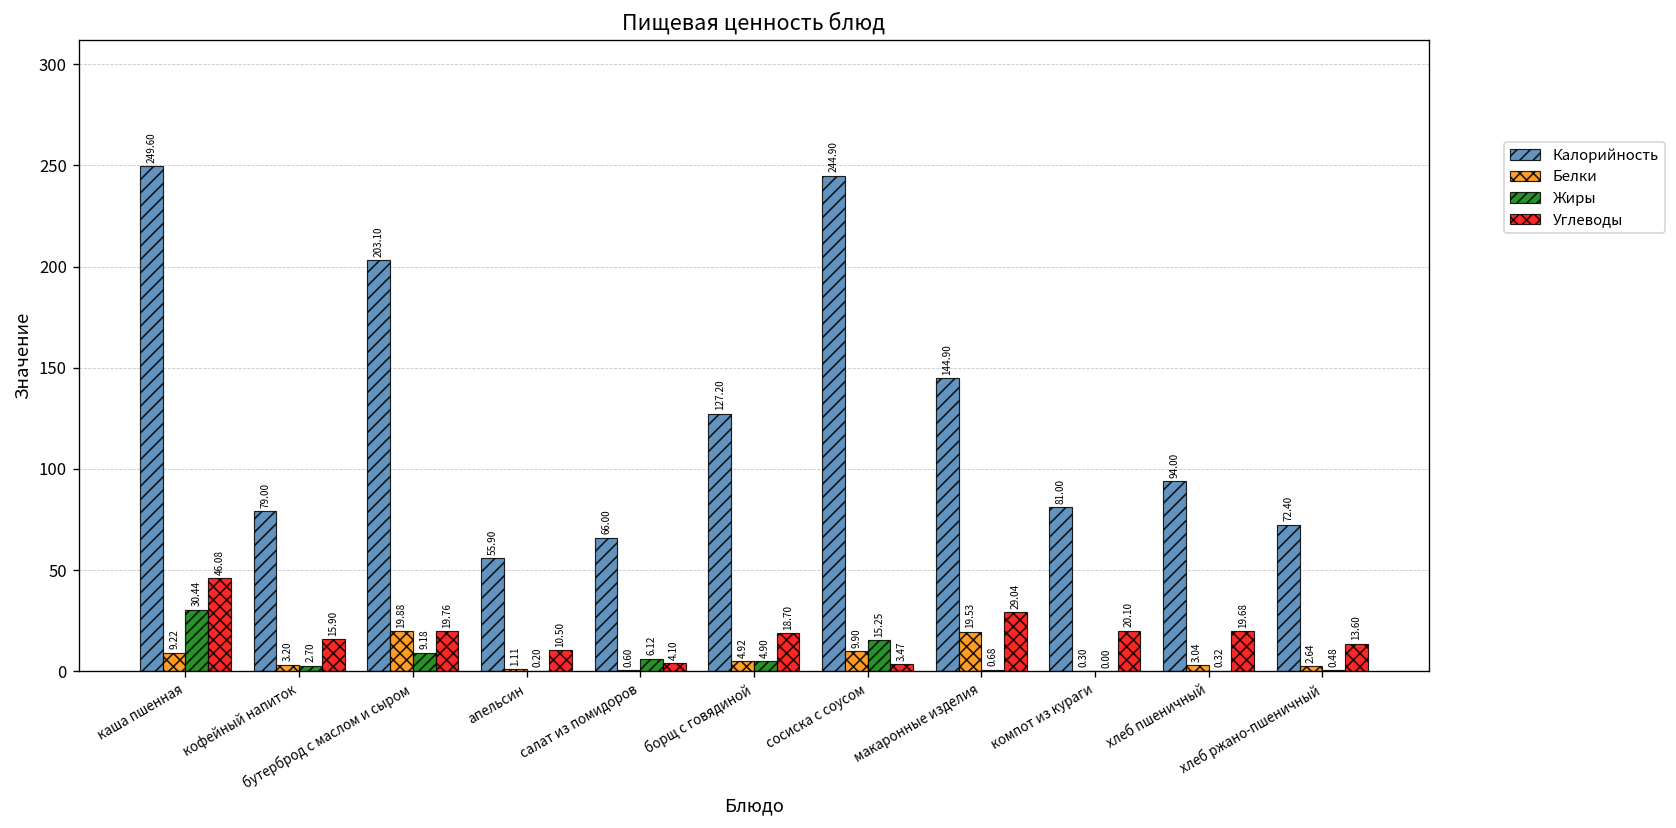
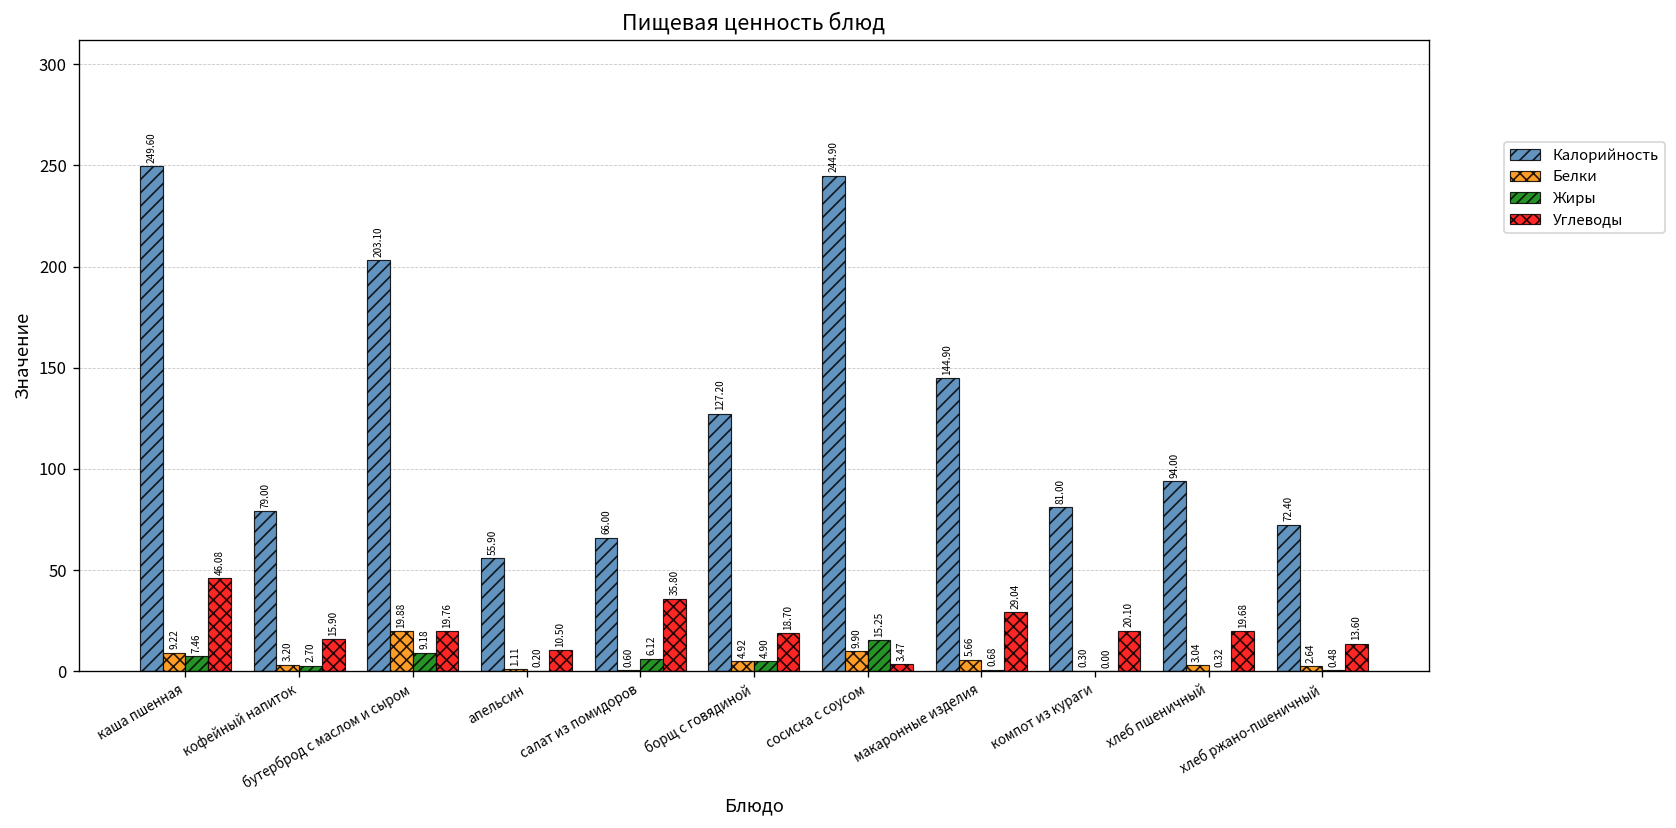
  {
    "Калорийность": {
      "каша пшенная": 249.60,
      "кофейный напиток": 79.00,
      "бутерброд с маслом и сыром": 203.10,
      "апельсин": 55.90,
      "салат из помидоров": 66.00,
      "борщ с говядиной": 127.20,
      "сосиска с соусом": 244.90,
      "макаронные изделия": 144.90,
      "компот из кураги": 81.00,
      "хлеб пшеничный": 94.00,
      "хлеб ржано-пшеничный": 72.40
    },
    "Белки": {
      "каша пшенная": 9.22,
      "кофейный напиток": 3.20,
      "бутерброд с маслом и сыром": 19.88,
      "апельсин": 1.11,
      "салат из помидоров": 0.60,
      "борщ с говядиной": 4.92,
      "сосиска с соусом": 9.90,
-     "макаронные изделия": 19.53,
+     "макаронные изделия": 5.66,
      "компот из кураги": 0.30,
      "хлеб пшеничный": 3.04,
      "хлеб ржано-пшеничный": 2.64
    },
    "Жиры": {
-     "каша пшенная": 30.44,
+     "каша пшенная": 7.46,
      "кофейный напиток": 2.70,
      "бутерброд с маслом и сыром": 9.18,
      "апельсин": 0.20,
      "салат из помидоров": 6.12,
      "борщ с говядиной": 4.90,
      "сосиска с соусом": 15.25,
      "макаронные изделия": 0.68,
      "компот из кураги": 0.00,
      "хлеб пшеничный": 0.32,
      "хлеб ржано-пшеничный": 0.48
    },
    "Углеводы": {
      "каша пшенная": 46.08,
      "кофейный напиток": 15.90,
      "бутерброд с маслом и сыром": 19.76,
      "апельсин": 10.50,
-     "салат из помидоров": 4.10,
+     "салат из помидоров": 35.80,
      "борщ с говядиной": 18.70,
      "сосиска с соусом": 3.47,
      "макаронные изделия": 29.04,
      "компот из кураги": 20.10,
      "хлеб пшеничный": 19.68,
      "хлеб ржано-пшеничный": 13.60
    }
  }
